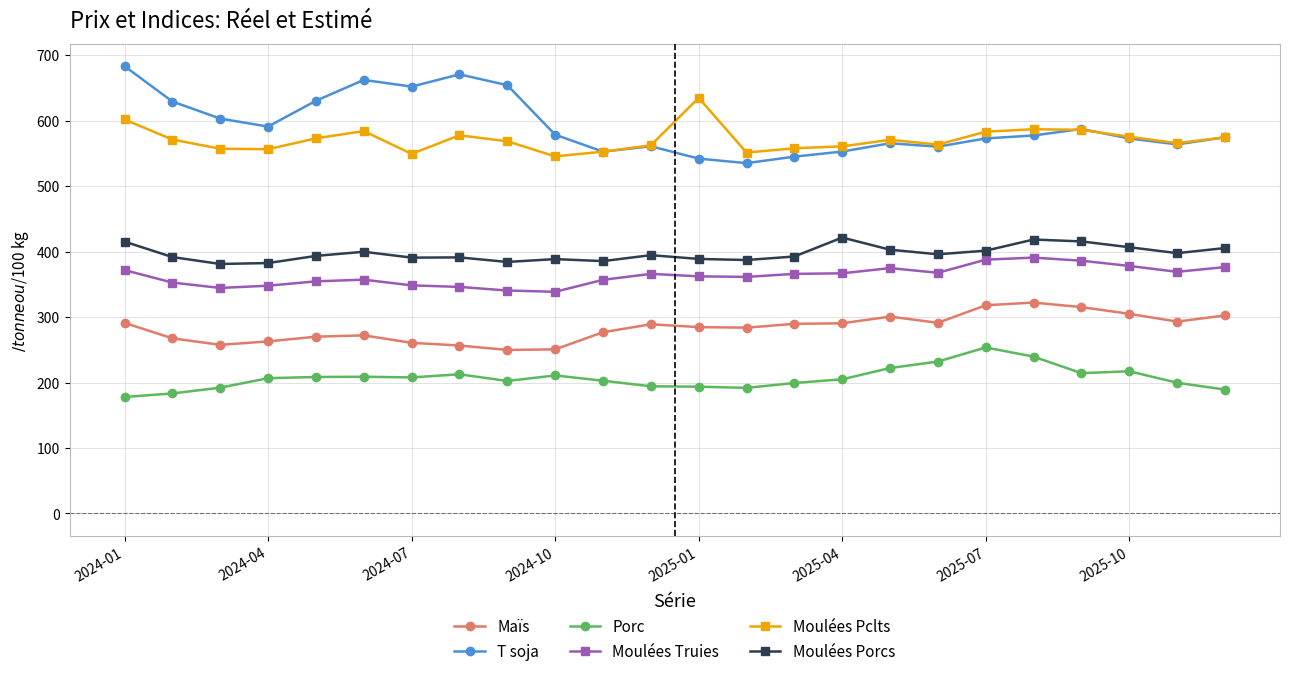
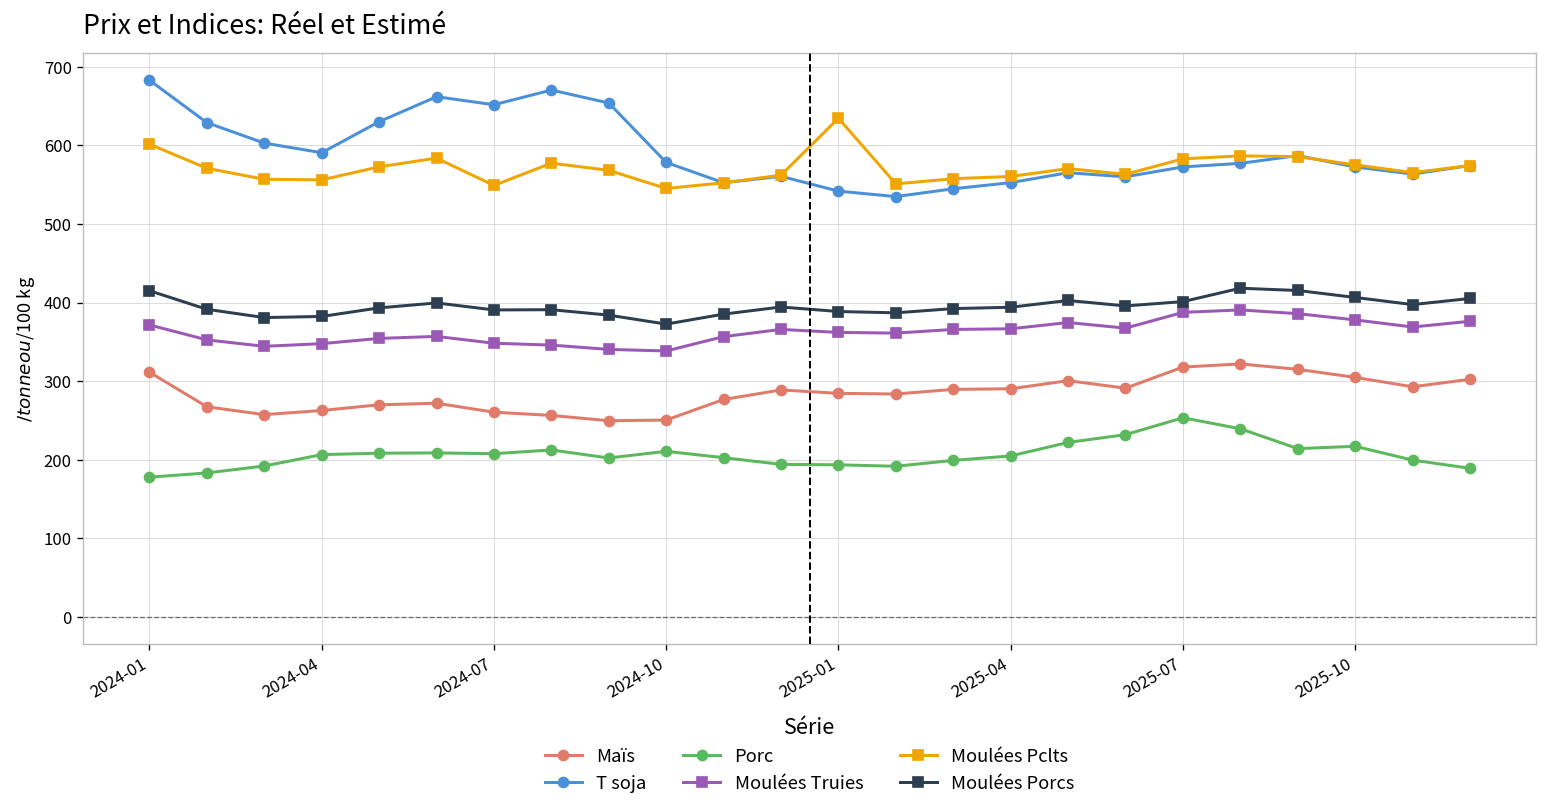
  {
    "Maïs": {
-     "2024-01": 290,
+     "2024-01": 310,
      "2024-04": 260,
      "2024-07": 260,
      "2024-10": 250,
      "2025-01": 280,
      "2025-04": 290,
      "2025-07": 320,
      "2025-10": 300
    },
    "T soja": {
      "2024-01": 680,
      "2024-04": 590,
      "2024-07": 650,
      "2024-10": 580,
      "2025-01": 540,
      "2025-04": 550,
      "2025-07": 570
    },
    "Porc": {
      "2024-01": 180,
      "2024-04": 210,
      "2024-07": 210,
      "2024-10": 210,
      "2025-01": 190,
      "2025-04": 200,
      "2025-07": 250,
      "2025-10": 220
    },
    "Moulées Truies": {
      "2024-01": 370,
      "2024-04": 350,
      "2024-07": 350,
      "2024-10": 340,
      "2025-01": 360,
      "2025-04": 370,
      "2025-07": 390,
      "2025-10": 380
    },
    "Moulées Pclts": {
      "2024-01": 600,
      "2024-04": 560,
      "2024-07": 550,
      "2024-10": 550,
      "2025-01": 630,
      "2025-04": 560,
      "2025-07": 580
    },
    "Moulées Porcs": {
      "2024-01": 420,
      "2024-04": 380,
      "2024-07": 390,
-     "2024-10": 390,
+     "2024-10": 370,
      "2025-01": 390,
-     "2025-04": 420,
+     "2025-04": 390,
      "2025-07": 400,
      "2025-10": 410
    }
  }
